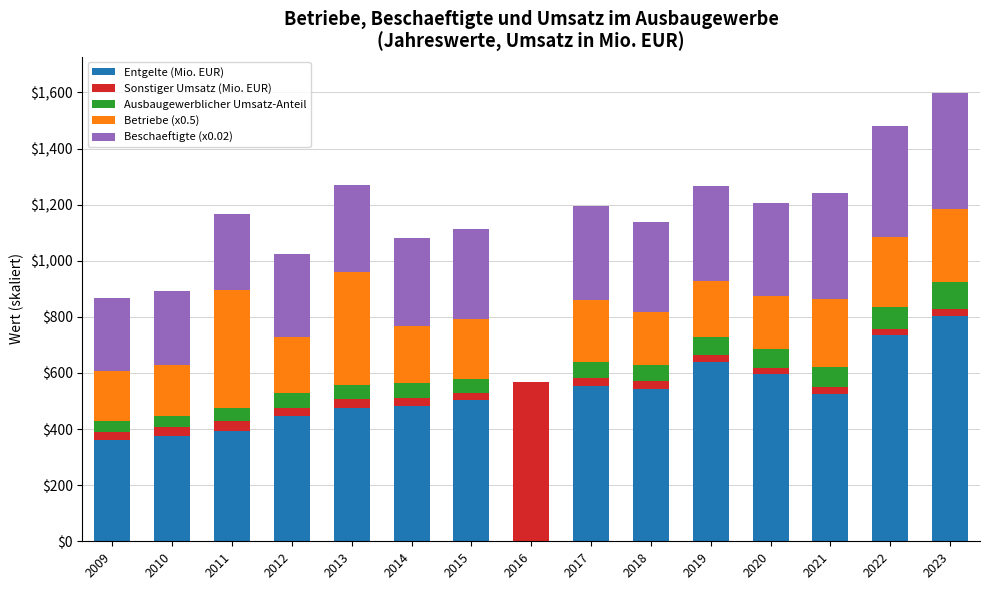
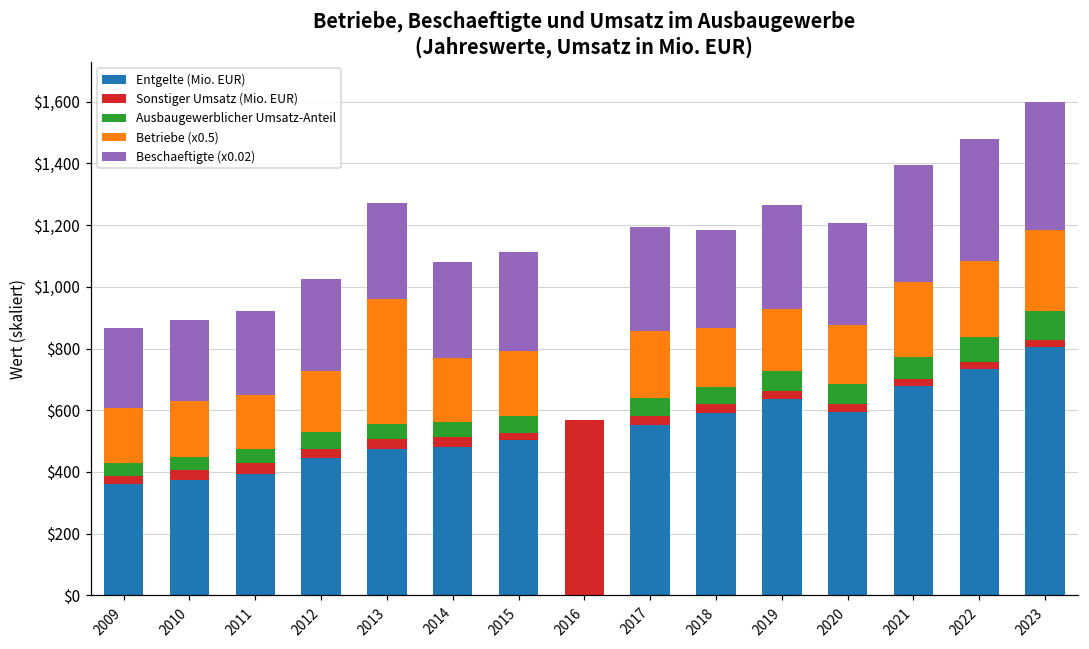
  {
    "Entgelte (Mio. EUR)": {
      "2009": "$360",
      "2010": "$370",
      "2011": "$390",
      "2012": "$450",
      "2013": "$470",
      "2014": "$480",
      "2015": "$500",
      "2016": "$570",
      "2017": "$550",
-     "2018": "$540",
+     "2018": "$590",
      "2019": "$640",
      "2020": "$590",
-     "2021": "$530",
+     "2021": "$680",
      "2022": "$730",
      "2023": "$800"
    },
    "Sonstiger Umsatz (Mio. EUR)": {
      "2009": "$30",
      "2010": "$30",
      "2011": "$30",
      "2012": "$30",
      "2013": "$30",
      "2014": "$30",
      "2015": "$20",
      "2017": "$30",
      "2018": "$30",
      "2019": "$30",
      "2020": "$20",
      "2021": "$20",
      "2022": "$20",
      "2023": "$20"
    },
    "Ausbaugewerblicher Umsatz-Anteil": {
      "2009": "$40",
      "2010": "$40",
      "2011": "$50",
      "2012": "$50",
      "2013": "$50",
      "2014": "$50",
      "2015": "$50",
      "2017": "$60",
      "2018": "$60",
      "2019": "$60",
      "2020": "$60",
      "2021": "$70",
      "2022": "$80",
      "2023": "$100"
    },
    "Betriebe (x0.5)": {
      "2009": "$180",
      "2010": "$180",
-     "2011": "$420",
+     "2011": "$180",
      "2012": "$200",
      "2013": "$400",
      "2014": "$210",
      "2015": "$210",
      "2017": "$220",
      "2018": "$190",
      "2019": "$200",
      "2020": "$190",
      "2021": "$240",
      "2022": "$250",
      "2023": "$260"
    },
    "Beschaeftigte (x0.02)": {
      "2009": "$260",
      "2010": "$270",
      "2011": "$270",
      "2012": "$300",
      "2013": "$310",
      "2014": "$310",
      "2015": "$320",
      "2017": "$340",
      "2018": "$320",
      "2019": "$340",
      "2020": "$330",
      "2021": "$380",
      "2022": "$400",
      "2023": "$410"
    }
  }
